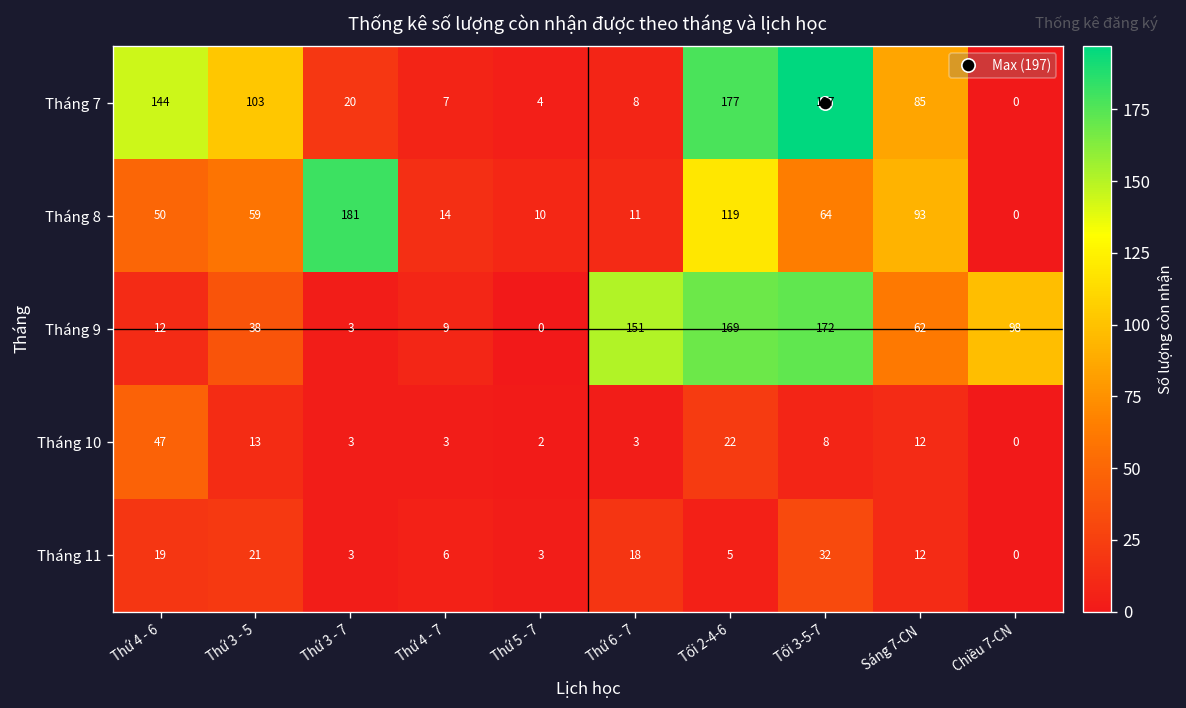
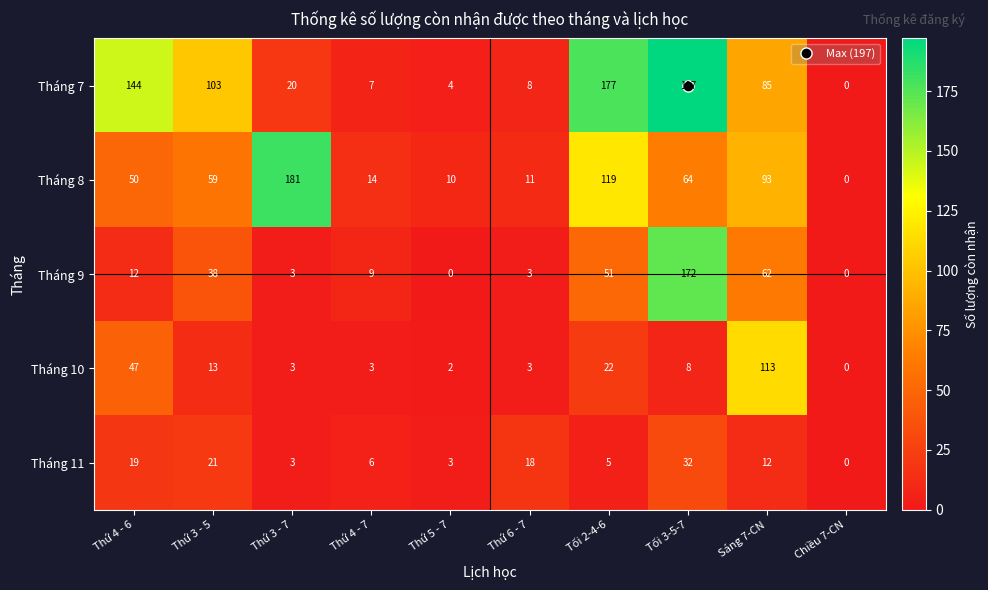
  {
    "Tháng 7": {
      "Thứ 4 - 6": 144,
      "Thứ 3 - 5": 103,
      "Thứ 3 - 7": 20,
      "Thứ 4 - 7": 7,
      "Thứ 5 - 7": 4,
      "Thứ 6 - 7": 8,
      "Tối 2-4-6": 177,
      "Sáng 7-CN": 85,
      "Chiều 7-CN": 0
    },
    "Tháng 8": {
      "Thứ 4 - 6": 50,
      "Thứ 3 - 5": 59,
      "Thứ 3 - 7": 181,
      "Thứ 4 - 7": 14,
      "Thứ 5 - 7": 10,
      "Thứ 6 - 7": 11,
      "Tối 2-4-6": 119,
      "Tối 3-5-7": 64,
      "Sáng 7-CN": 93,
      "Chiều 7-CN": 0
    },
    "Tháng 9": {
      "Thứ 4 - 6": 12,
      "Thứ 3 - 5": 38,
      "Thứ 3 - 7": 3,
      "Thứ 4 - 7": 9,
      "Thứ 5 - 7": 0,
-     "Thứ 6 - 7": 151,
-     "Tối 2-4-6": 169,
+     "Thứ 6 - 7": 3,
+     "Tối 2-4-6": 51,
      "Tối 3-5-7": 172,
      "Sáng 7-CN": 62,
-     "Chiều 7-CN": 98
+     "Chiều 7-CN": 0
    },
    "Tháng 10": {
      "Thứ 4 - 6": 47,
      "Thứ 3 - 5": 13,
      "Thứ 3 - 7": 3,
      "Thứ 4 - 7": 3,
      "Thứ 5 - 7": 2,
      "Thứ 6 - 7": 3,
      "Tối 2-4-6": 22,
      "Tối 3-5-7": 8,
-     "Sáng 7-CN": 12,
+     "Sáng 7-CN": 113,
      "Chiều 7-CN": 0
    },
    "Tháng 11": {
      "Thứ 4 - 6": 19,
      "Thứ 3 - 5": 21,
      "Thứ 3 - 7": 3,
      "Thứ 4 - 7": 6,
      "Thứ 5 - 7": 3,
      "Thứ 6 - 7": 18,
      "Tối 2-4-6": 5,
      "Tối 3-5-7": 32,
      "Sáng 7-CN": 12,
      "Chiều 7-CN": 0
    }
  }
